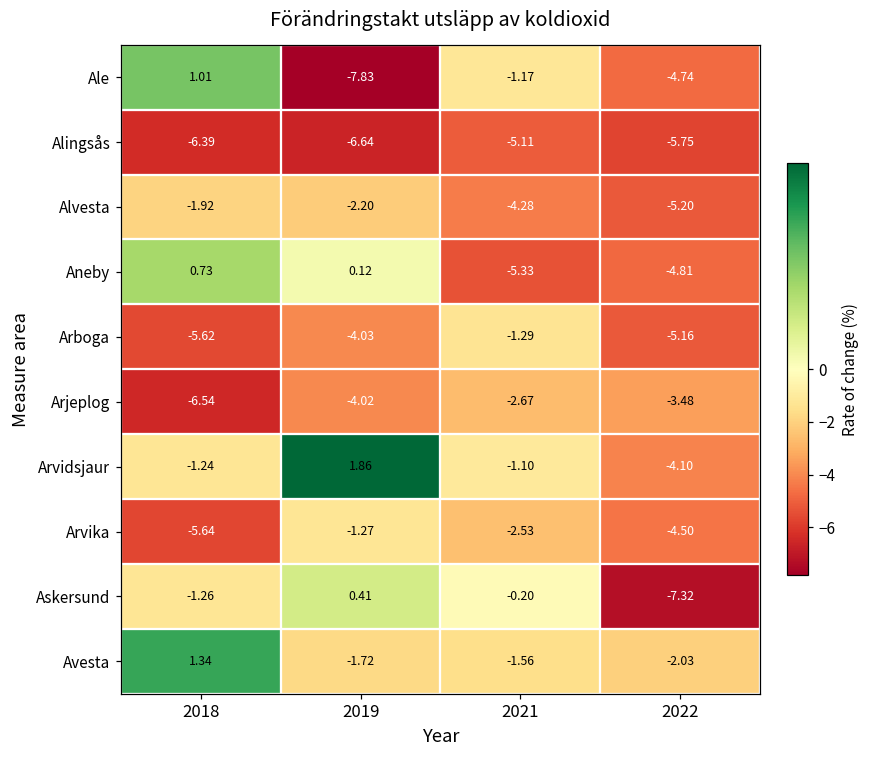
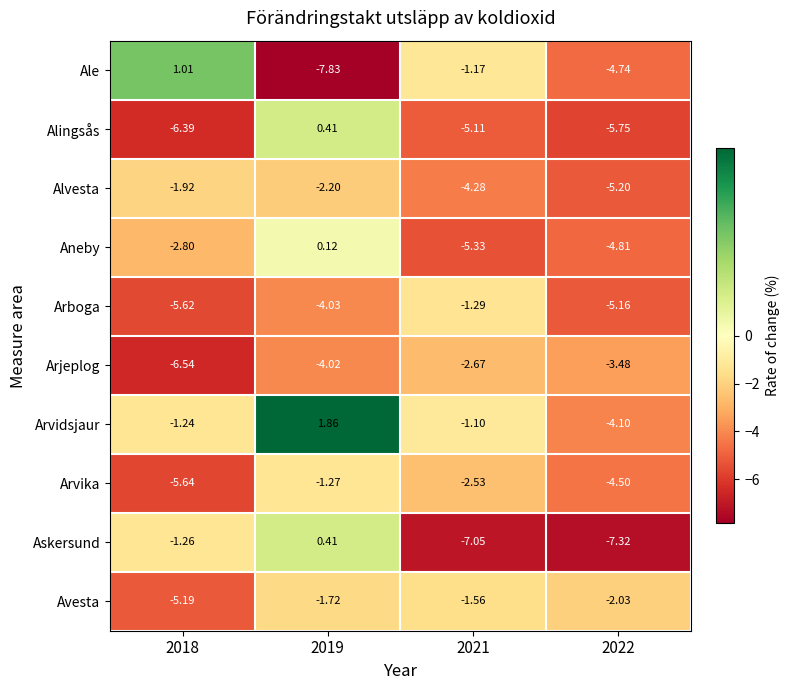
  {
    "Ale": {
      "2018": 1.01,
      "2019": -7.83,
      "2021": -1.17,
      "2022": -4.74
    },
    "Alingsås": {
      "2018": -6.39,
-     "2019": -6.64,
+     "2019": 0.41,
      "2021": -5.11,
      "2022": -5.75
    },
    "Alvesta": {
      "2018": -1.92,
      "2019": -2.20,
      "2021": -4.28,
      "2022": -5.20
    },
    "Aneby": {
-     "2018": 0.73,
+     "2018": -2.80,
      "2019": 0.12,
      "2021": -5.33,
      "2022": -4.81
    },
    "Arboga": {
      "2018": -5.62,
      "2019": -4.03,
      "2021": -1.29,
      "2022": -5.16
    },
    "Arjeplog": {
      "2018": -6.54,
      "2019": -4.02,
      "2021": -2.67,
      "2022": -3.48
    },
    "Arvidsjaur": {
      "2018": -1.24,
      "2019": 1.86,
      "2021": -1.10,
      "2022": -4.10
    },
    "Arvika": {
      "2018": -5.64,
      "2019": -1.27,
      "2021": -2.53,
      "2022": -4.50
    },
    "Askersund": {
      "2018": -1.26,
      "2019": 0.41,
-     "2021": -0.20,
+     "2021": -7.05,
      "2022": -7.32
    },
    "Avesta": {
-     "2018": 1.34,
+     "2018": -5.19,
      "2019": -1.72,
      "2021": -1.56,
      "2022": -2.03
    }
  }
